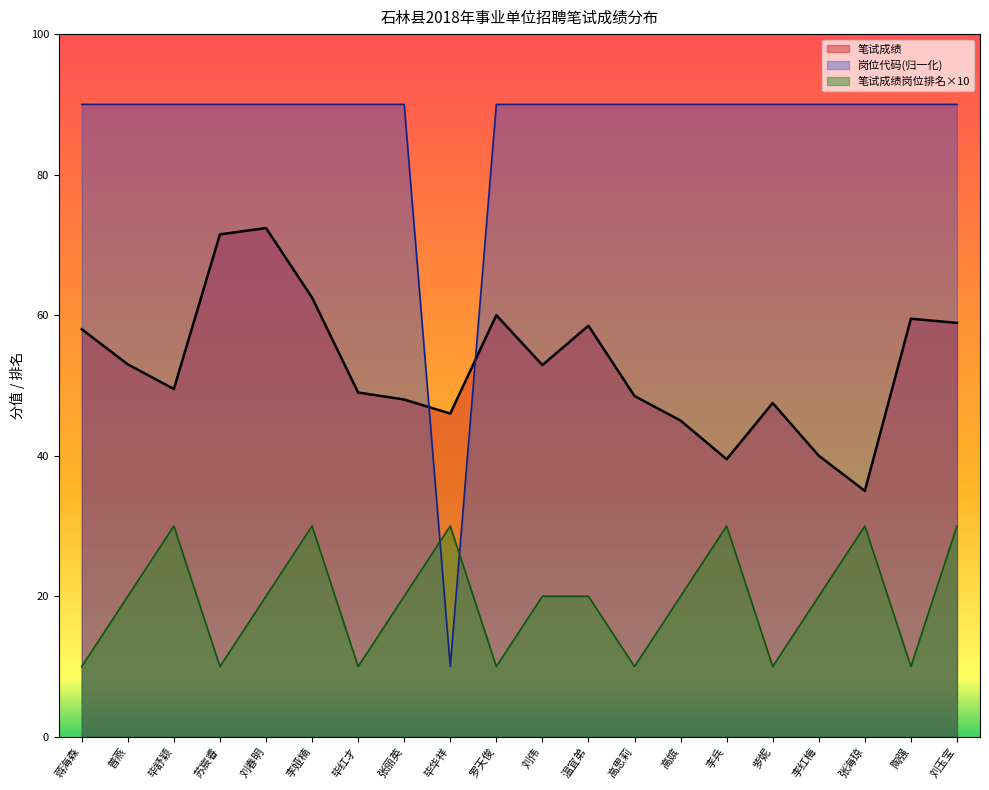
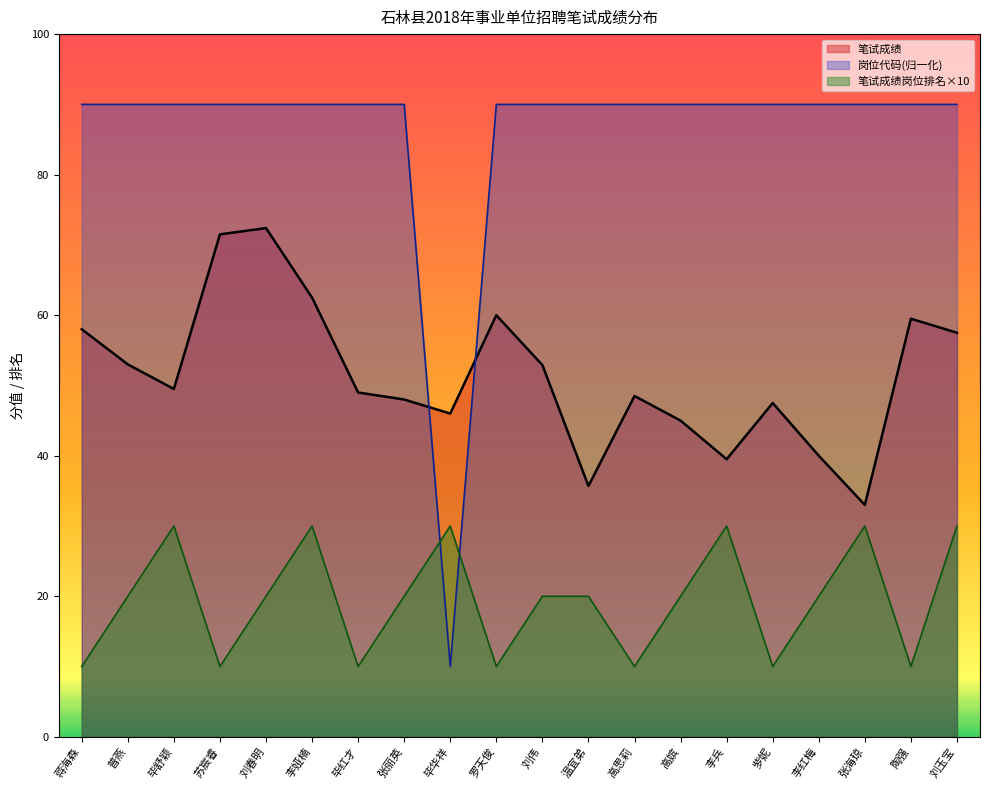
  {
    "笔试成绩": {
      "蒋海森": 58,
      "普燕": 53,
      "毕舒颖": 50,
      "苏宸睿": 72,
      "刘春明": 72,
      "李娅楠": 63,
      "毕红才": 49,
      "张丽英": 48,
      "毕华祥": 46,
      "罗天俊": 60,
      "刘伟": 53,
-     "温宜弟": 59,
+     "温宜弟": 36,
      "高思莉": 49,
      "高嫔": 45,
      "李兵": 40,
      "㱔妮": 48,
      "李红梅": 40,
-     "张海琼": 35,
+     "张海琼": 33,
      "陶强": 60,
-     "刘玉宝": 59
+     "刘玉宝": 58
    },
    "岗位代码(归一化)": {
      "蒋海森": 90,
      "普燕": 90,
      "毕舒颖": 90,
      "苏宸睿": 90,
      "刘春明": 90,
      "李娅楠": 90,
      "毕红才": 90,
      "张丽英": 90,
      "毕华祥": 10,
      "罗天俊": 90,
      "刘伟": 90,
      "温宜弟": 90,
      "高思莉": 90,
      "高嫔": 90,
      "李兵": 90,
      "㱔妮": 90,
      "李红梅": 90,
      "张海琼": 90,
      "陶强": 90,
      "刘玉宝": 90
    },
    "笔试成绩岗位排名×10": {
      "蒋海森": 10,
      "普燕": 20,
      "毕舒颖": 30,
      "苏宸睿": 10,
      "刘春明": 20,
      "李娅楠": 30,
      "毕红才": 10,
      "张丽英": 20,
      "毕华祥": 30,
      "罗天俊": 10,
      "刘伟": 20,
      "温宜弟": 20,
      "高思莉": 10,
      "高嫔": 20,
      "李兵": 30,
      "㱔妮": 10,
      "李红梅": 20,
      "张海琼": 30,
      "陶强": 10,
      "刘玉宝": 30
    }
  }
